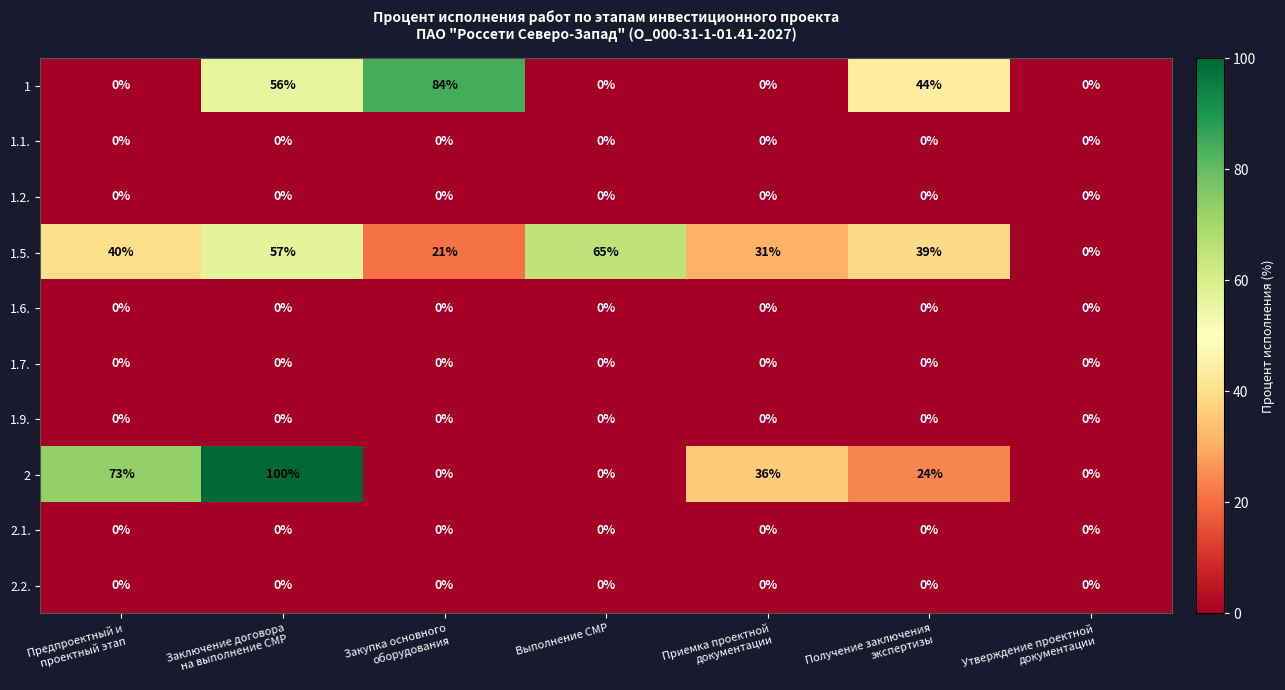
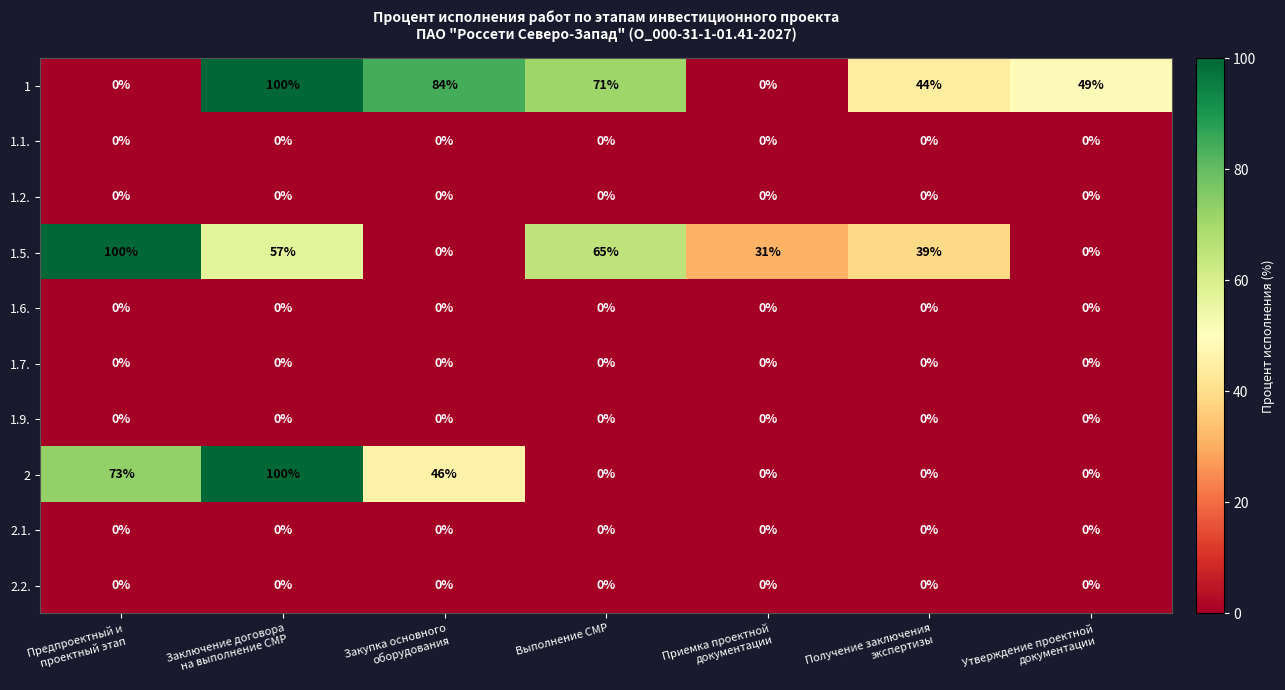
  {
    "1": {
      "Предпроектный и проектный этап": "0%",
-     "Заключение договора на выполнение СМР": "56%",
+     "Заключение договора на выполнение СМР": "100%",
      "Закупка основного оборудования": "84%",
-     "Выполнение СМР": "0%",
+     "Выполнение СМР": "71%",
      "Приемка проектной документации": "0%",
      "Получение заключения экспертизы": "44%",
-     "Утверждение проектной документации": "0%"
+     "Утверждение проектной документации": "49%"
    },
    "1.1.": {
      "Предпроектный и проектный этап": "0%",
      "Заключение договора на выполнение СМР": "0%",
      "Закупка основного оборудования": "0%",
      "Выполнение СМР": "0%",
      "Приемка проектной документации": "0%",
      "Получение заключения экспертизы": "0%",
      "Утверждение проектной документации": "0%"
    },
    "1.2.": {
      "Предпроектный и проектный этап": "0%",
      "Заключение договора на выполнение СМР": "0%",
      "Закупка основного оборудования": "0%",
      "Выполнение СМР": "0%",
      "Приемка проектной документации": "0%",
      "Получение заключения экспертизы": "0%",
      "Утверждение проектной документации": "0%"
    },
    "1.5.": {
-     "Предпроектный и проектный этап": "40%",
+     "Предпроектный и проектный этап": "100%",
      "Заключение договора на выполнение СМР": "57%",
-     "Закупка основного оборудования": "21%",
+     "Закупка основного оборудования": "0%",
      "Выполнение СМР": "65%",
      "Приемка проектной документации": "31%",
      "Получение заключения экспертизы": "39%",
      "Утверждение проектной документации": "0%"
    },
    "1.6.": {
      "Предпроектный и проектный этап": "0%",
      "Заключение договора на выполнение СМР": "0%",
      "Закупка основного оборудования": "0%",
      "Выполнение СМР": "0%",
      "Приемка проектной документации": "0%",
      "Получение заключения экспертизы": "0%",
      "Утверждение проектной документации": "0%"
    },
    "1.7.": {
      "Предпроектный и проектный этап": "0%",
      "Заключение договора на выполнение СМР": "0%",
      "Закупка основного оборудования": "0%",
      "Выполнение СМР": "0%",
      "Приемка проектной документации": "0%",
      "Получение заключения экспертизы": "0%",
      "Утверждение проектной документации": "0%"
    },
    "1.9.": {
      "Предпроектный и проектный этап": "0%",
      "Заключение договора на выполнение СМР": "0%",
      "Закупка основного оборудования": "0%",
      "Выполнение СМР": "0%",
      "Приемка проектной документации": "0%",
      "Получение заключения экспертизы": "0%",
      "Утверждение проектной документации": "0%"
    },
    "2": {
      "Предпроектный и проектный этап": "73%",
      "Заключение договора на выполнение СМР": "100%",
-     "Закупка основного оборудования": "0%",
+     "Закупка основного оборудования": "46%",
      "Выполнение СМР": "0%",
-     "Приемка проектной документации": "36%",
-     "Получение заключения экспертизы": "24%",
+     "Приемка проектной документации": "0%",
+     "Получение заключения экспертизы": "0%",
      "Утверждение проектной документации": "0%"
    },
    "2.1.": {
      "Предпроектный и проектный этап": "0%",
      "Заключение договора на выполнение СМР": "0%",
      "Закупка основного оборудования": "0%",
      "Выполнение СМР": "0%",
      "Приемка проектной документации": "0%",
      "Получение заключения экспертизы": "0%",
      "Утверждение проектной документации": "0%"
    },
    "2.2.": {
      "Предпроектный и проектный этап": "0%",
      "Заключение договора на выполнение СМР": "0%",
      "Закупка основного оборудования": "0%",
      "Выполнение СМР": "0%",
      "Приемка проектной документации": "0%",
      "Получение заключения экспертизы": "0%",
      "Утверждение проектной документации": "0%"
    }
  }
